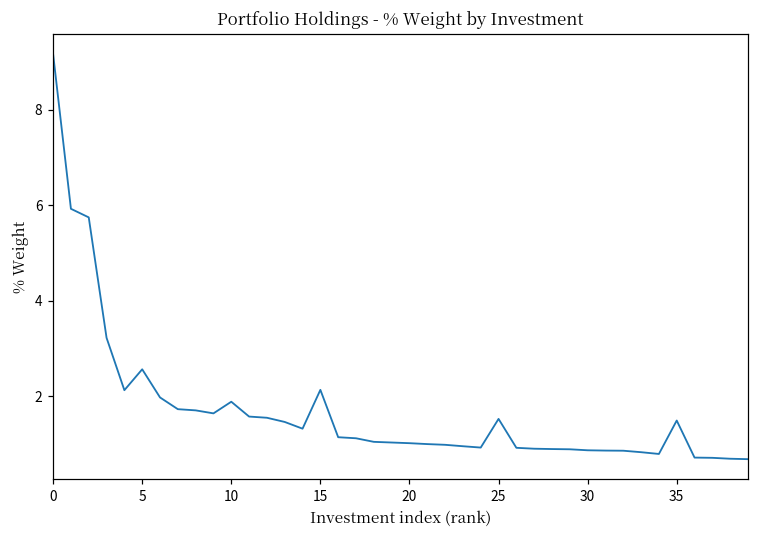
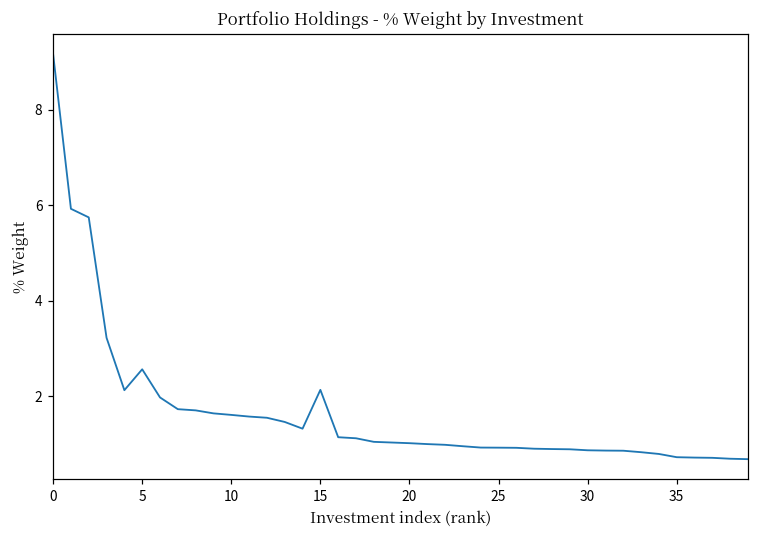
  {
    "0": 9.2,
    "5": 2.6,
-   "10": 1.9,
+   "10": 1.6,
    "15": 2.1,
    "20": 1.0,
-   "25": 1.5,
+   "25": 0.9,
    "30": 0.9,
-   "35": 1.5
+   "35": 0.7
  }
